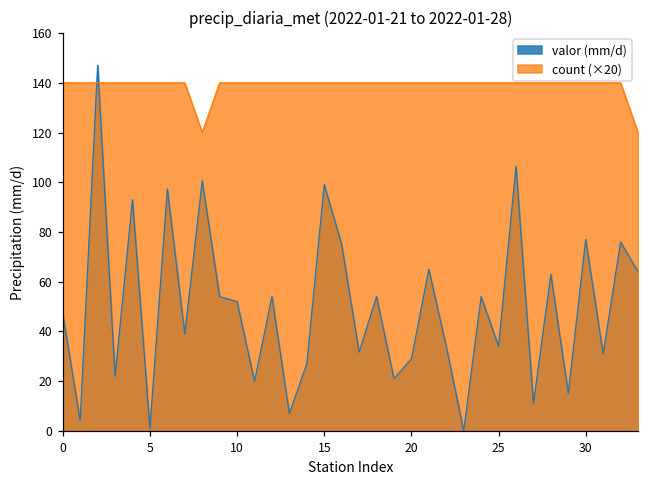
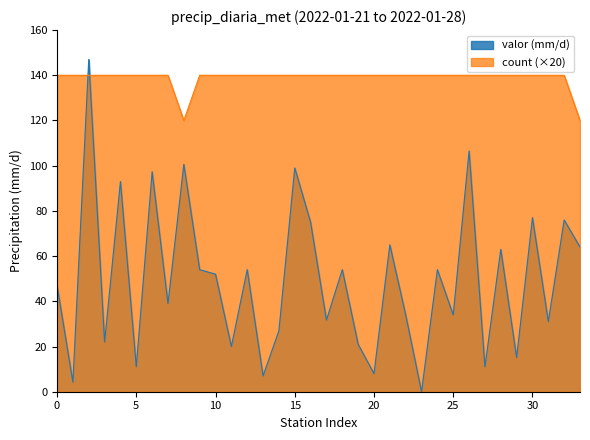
  {
    "valor (mm/d)": {
      "0": 47,
-     "5": 1,
+     "5": 11,
      "10": 52,
      "15": 99,
-     "20": 29,
+     "20": 8,
      "25": 34,
      "30": 77
    },
    "count (×20)": {
      "0": 140,
      "5": 140,
      "10": 140,
      "15": 140,
      "20": 140,
      "25": 140,
      "30": 140
    }
  }
